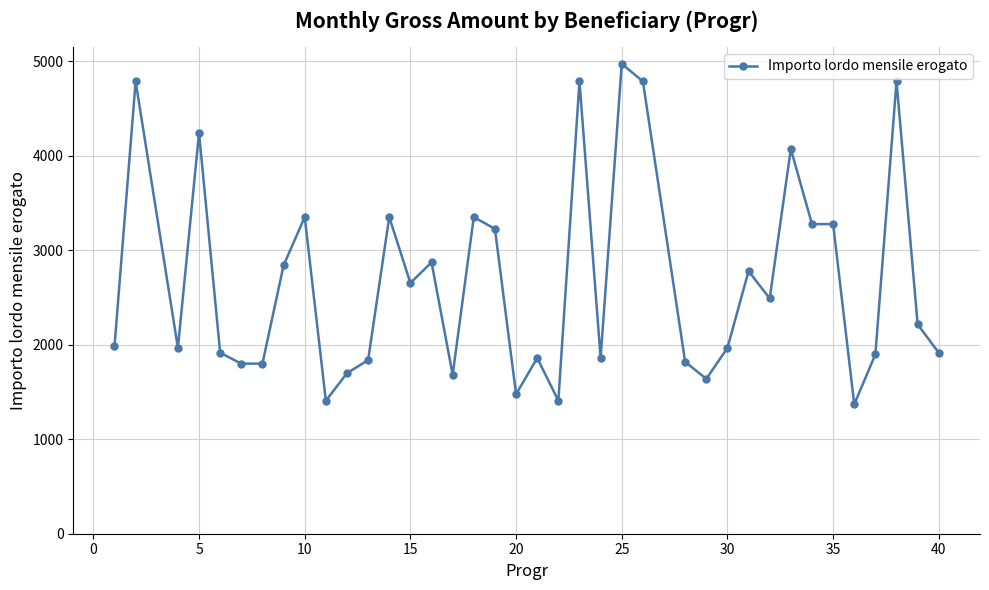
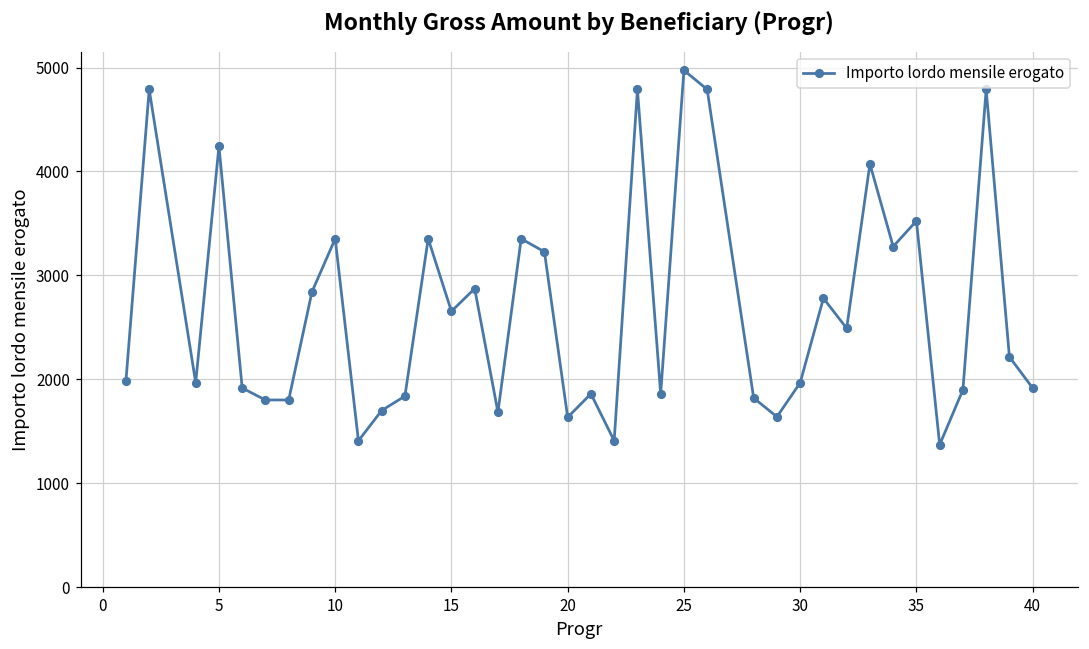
  {
    "5": 4200,
    "10": 3400,
    "15": 2700,
-   "20": 1500,
+   "20": 1600,
    "25": 5000,
    "30": 2000,
-   "35": 3300,
+   "35": 3500,
    "40": 1900
  }
